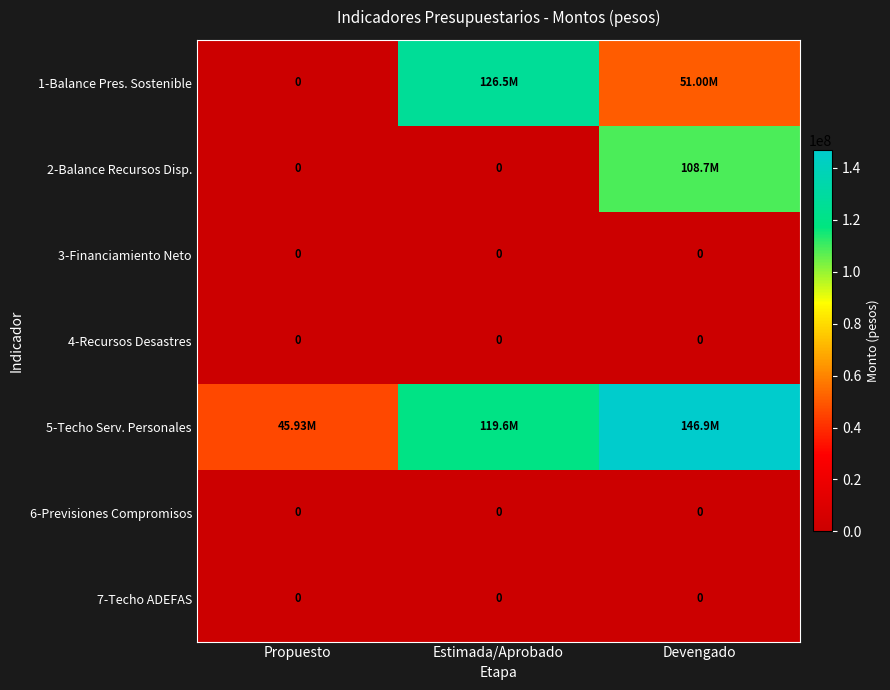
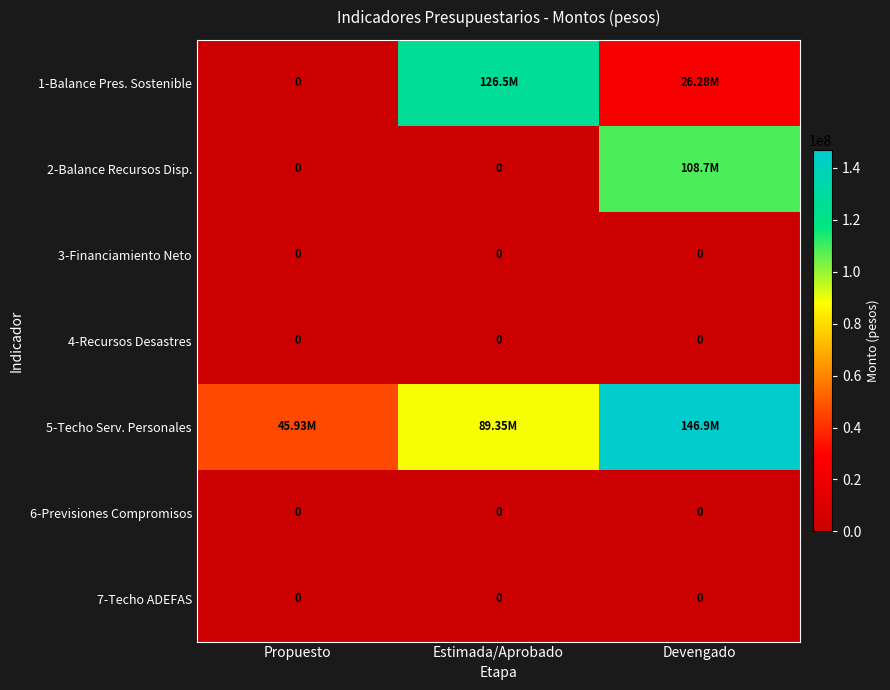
  {
    "1-Balance Pres. Sostenible": {
      "Propuesto": "0",
      "Estimada/Aprobado": "126.5M",
-     "Devengado": "51.00M"
+     "Devengado": "26.28M"
    },
    "2-Balance Recursos Disp.": {
      "Propuesto": "0",
      "Estimada/Aprobado": "0",
      "Devengado": "108.7M"
    },
    "3-Financiamiento Neto": {
      "Propuesto": "0",
      "Estimada/Aprobado": "0",
      "Devengado": "0"
    },
    "4-Recursos Desastres": {
      "Propuesto": "0",
      "Estimada/Aprobado": "0",
      "Devengado": "0"
    },
    "5-Techo Serv. Personales": {
      "Propuesto": "45.93M",
-     "Estimada/Aprobado": "119.6M",
+     "Estimada/Aprobado": "89.35M",
      "Devengado": "146.9M"
    },
    "6-Previsiones Compromisos": {
      "Propuesto": "0",
      "Estimada/Aprobado": "0",
      "Devengado": "0"
    },
    "7-Techo ADEFAS": {
      "Propuesto": "0",
      "Estimada/Aprobado": "0",
      "Devengado": "0"
    }
  }
